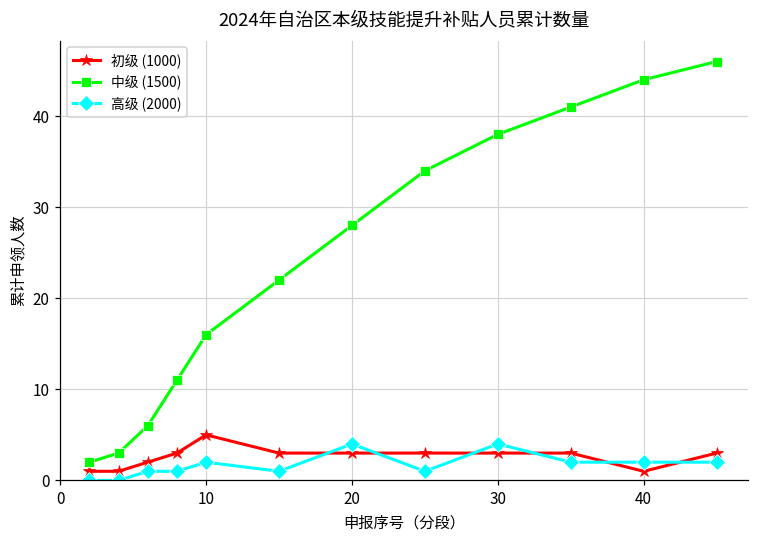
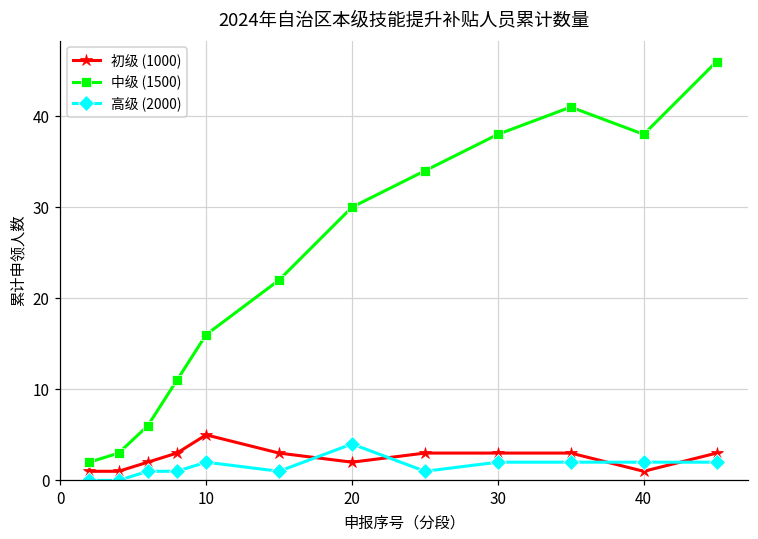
  {
    "初级 (1000)": {
      "10": 5,
-     "20": 3,
+     "20": 2,
      "30": 3,
      "40": 1
    },
    "中级 (1500)": {
      "10": 16,
-     "20": 28,
+     "20": 30,
      "30": 38,
-     "40": 44
+     "40": 38
    },
    "高级 (2000)": {
      "10": 2,
      "20": 4,
-     "30": 4,
+     "30": 2,
      "40": 2
    }
  }
